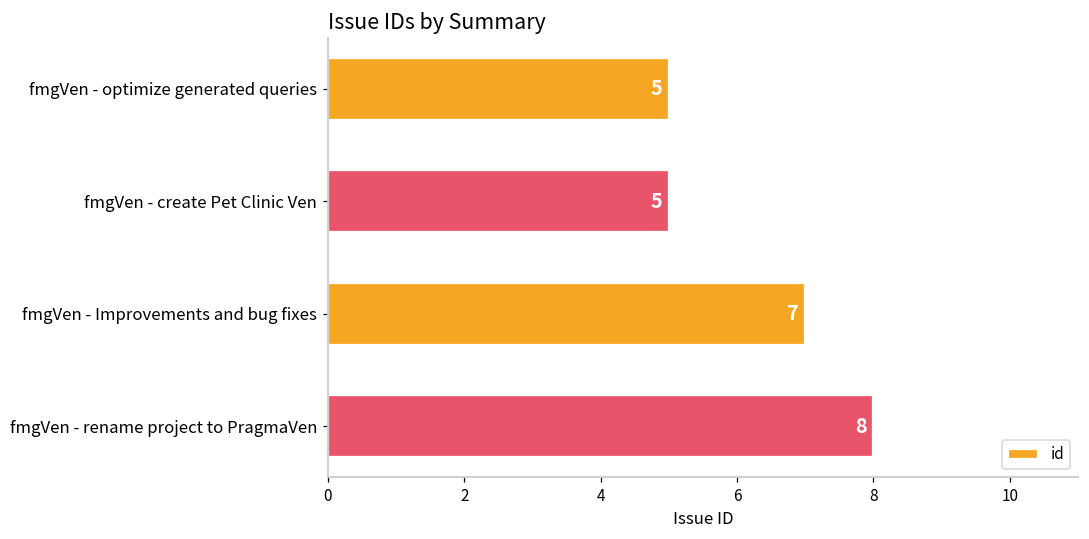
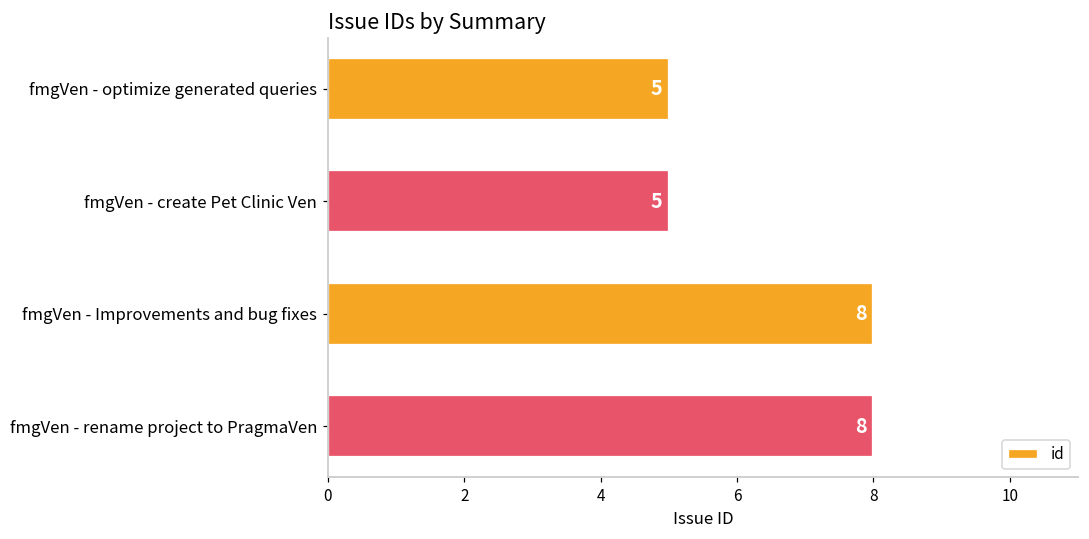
  {
    "fmgVen - optimize generated queries": 5,
    "fmgVen - create Pet Clinic Ven": 5,
-   "fmgVen - Improvements and bug fixes": 7,
+   "fmgVen - Improvements and bug fixes": 8,
    "fmgVen - rename project to PragmaVen": 8
  }
